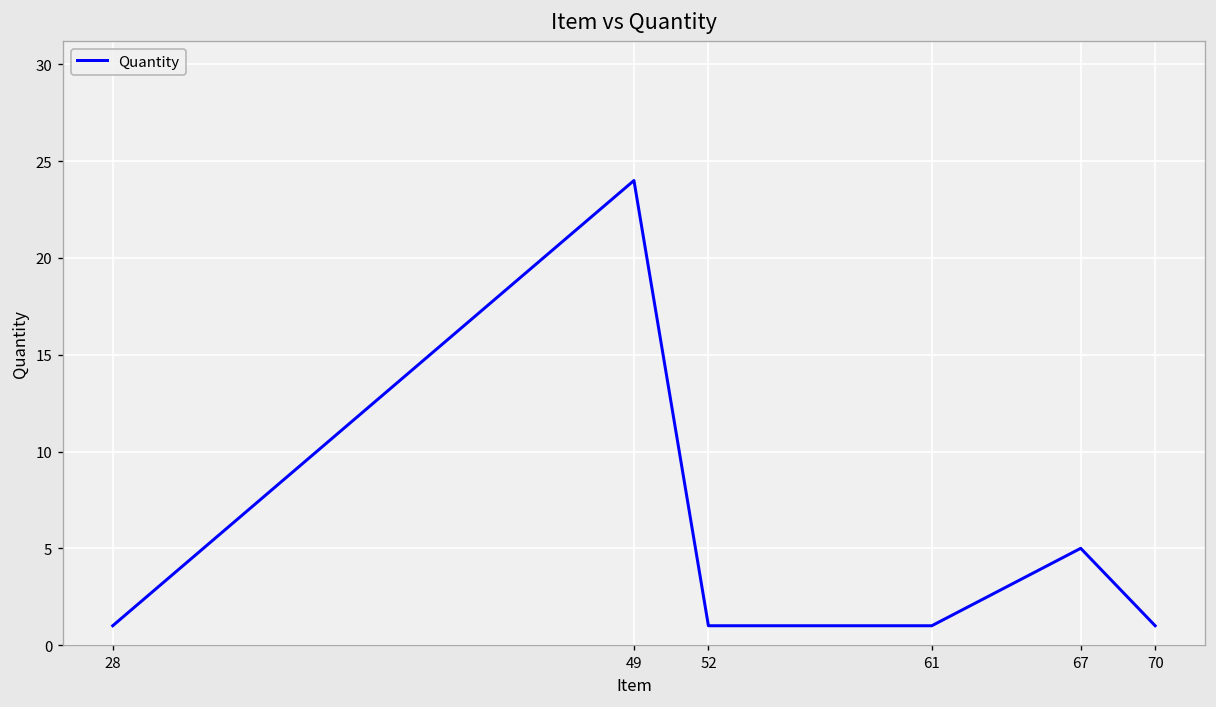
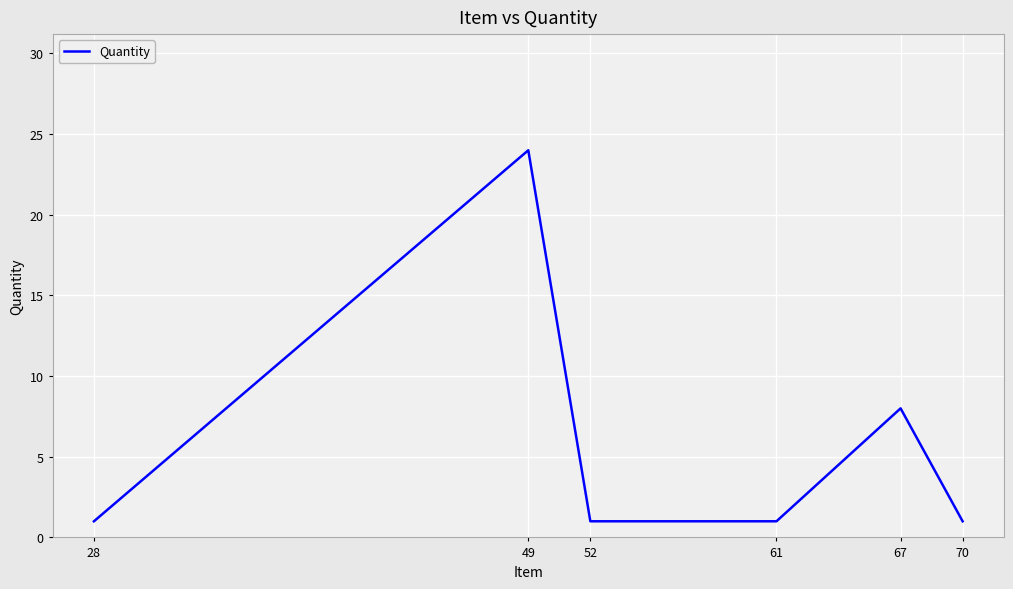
  {
    "28": 1,
    "49": 24,
    "52": 1,
    "61": 1,
-   "67": 5,
+   "67": 8,
    "70": 1
  }
